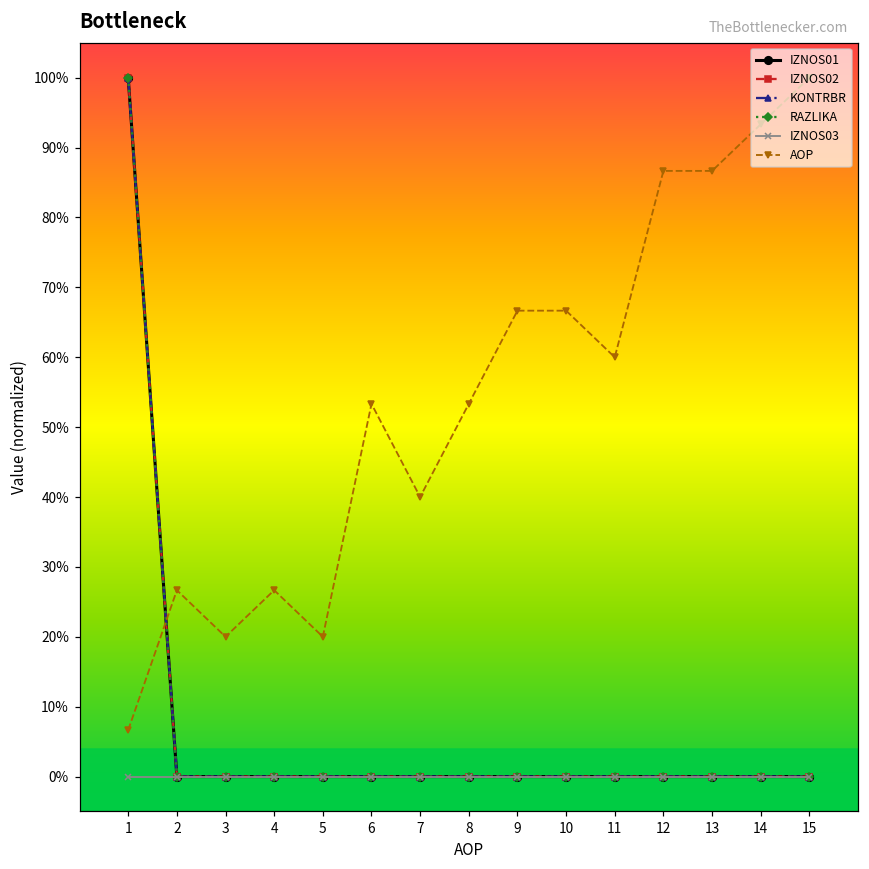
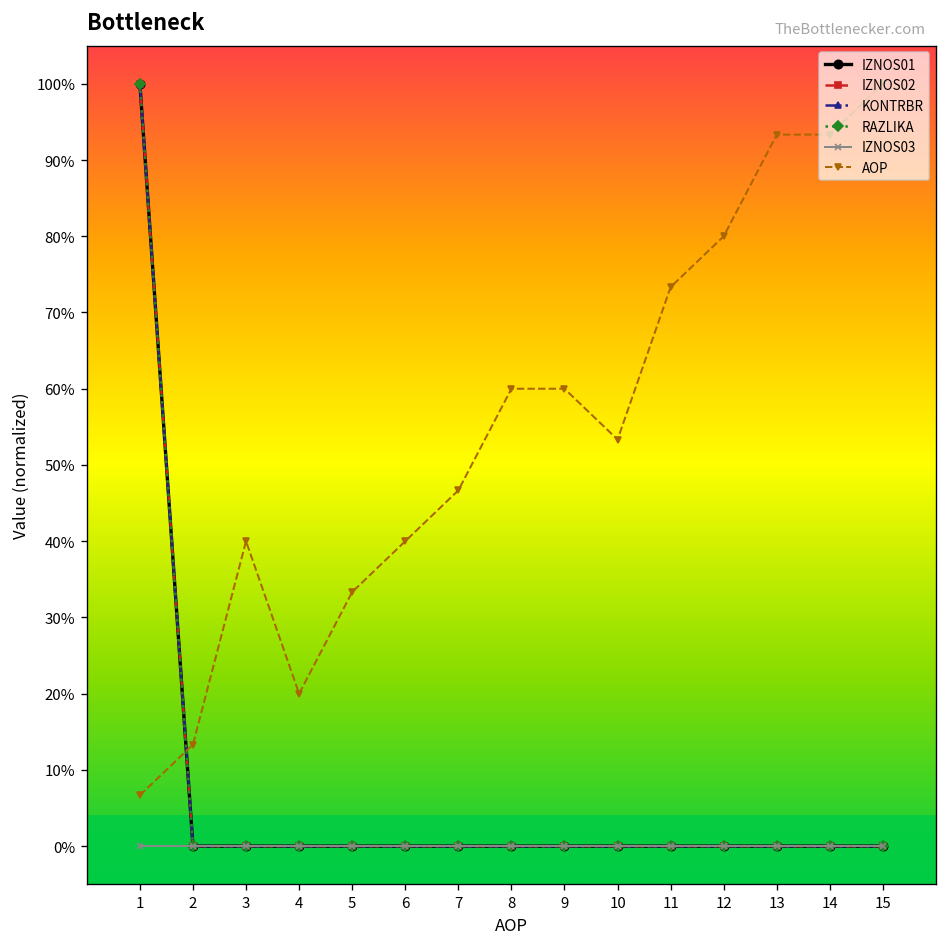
  {
    "RAZLIKA": {
      "1": "100%"
    },
    "AOP": {
      "1": "7%",
-     "2": "27%",
-     "3": "20%",
-     "4": "27%",
-     "5": "20%",
-     "6": "53%",
-     "7": "40%",
-     "8": "53%",
-     "9": "67%",
-     "10": "67%",
-     "11": "60%",
-     "12": "87%",
-     "13": "87%"
+     "2": "13%",
+     "3": "40%",
+     "4": "20%",
+     "5": "33%",
+     "6": "40%",
+     "7": "47%",
+     "8": "60%",
+     "9": "60%",
+     "10": "53%",
+     "11": "73%",
+     "12": "80%",
+     "13": "93%"
    }
  }
